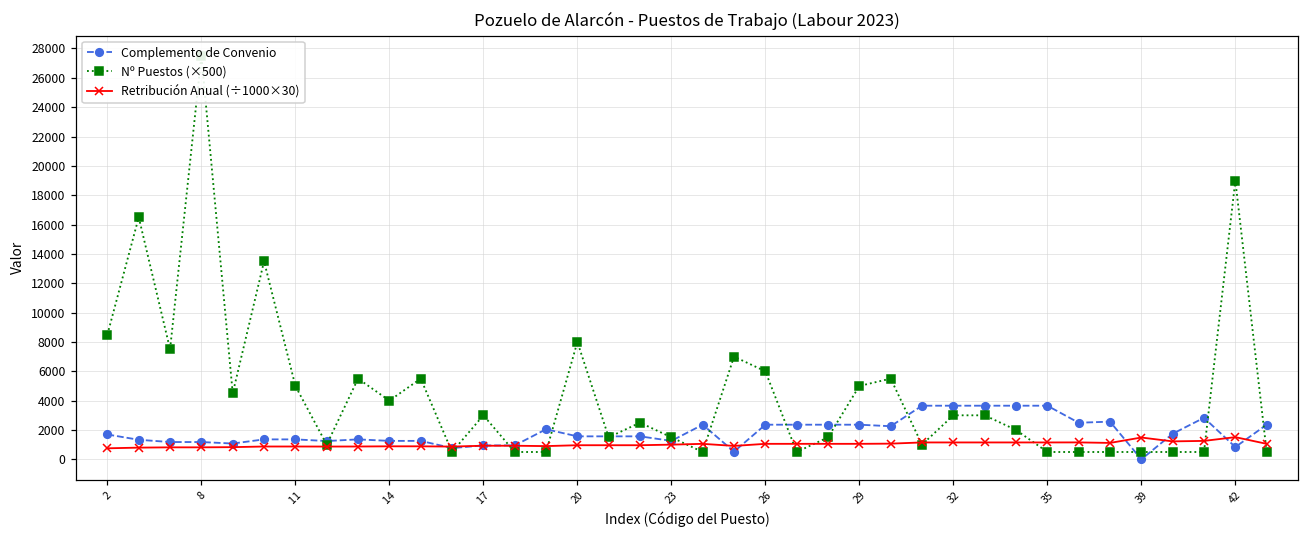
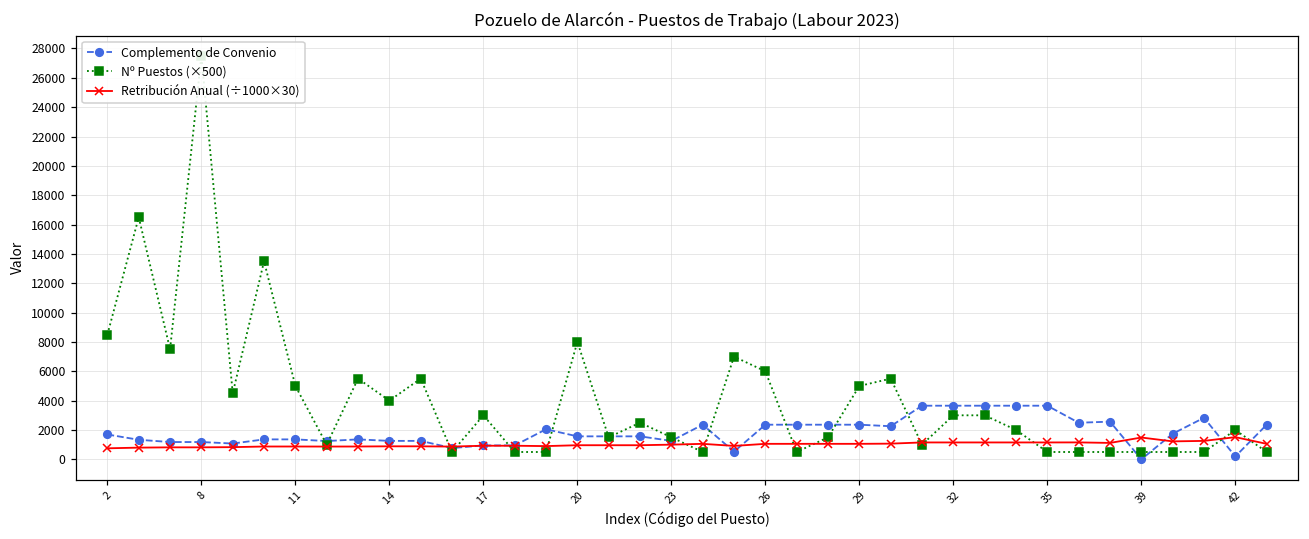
  {
    "Complemento de Convenio": {
      "39": 0,
-     "42": 800
+     "42": 200
    },
    "Nº Puestos (×500)": {
      "39": 500,
-     "42": 19000
+     "42": 2000
    },
    "Retribución Anual (÷1000×30)": {
      "39": 1500,
      "42": 1500
    }
  }
